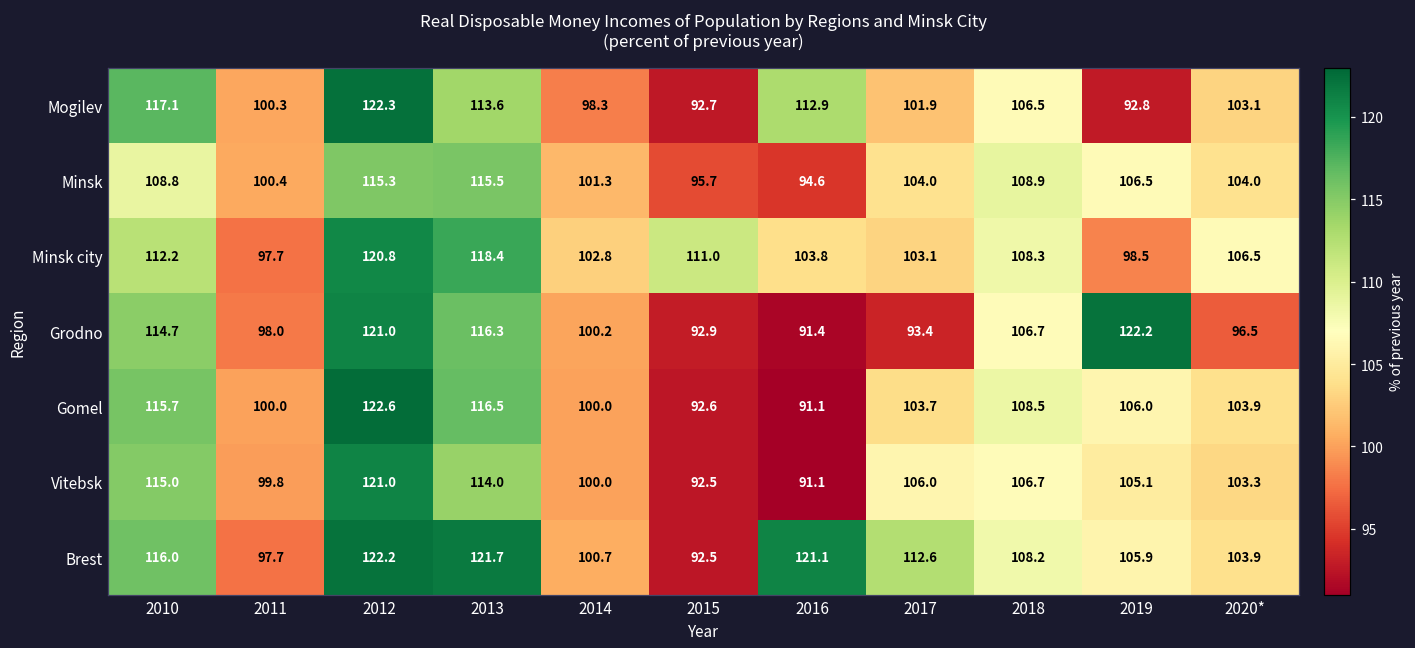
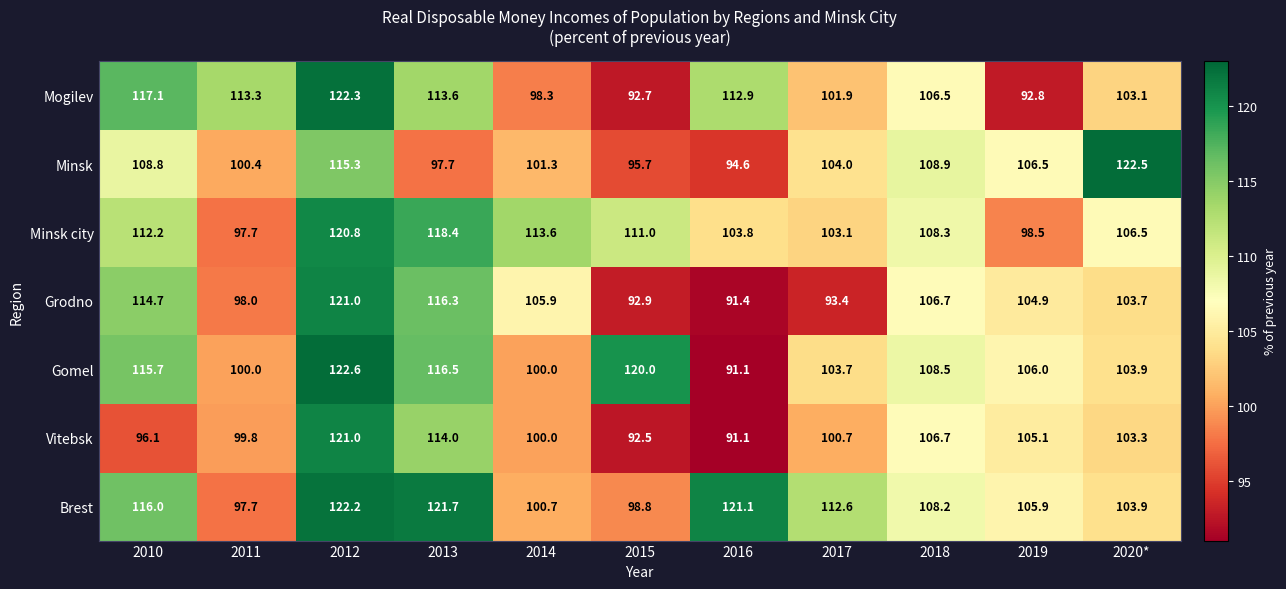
  {
    "Mogilev": {
      "2010": 117.1,
-     "2011": 100.3,
+     "2011": 113.3,
      "2012": 122.3,
      "2013": 113.6,
      "2014": 98.3,
      "2015": 92.7,
      "2016": 112.9,
      "2017": 101.9,
      "2018": 106.5,
      "2019": 92.8,
      "2020*": 103.1
    },
    "Minsk": {
      "2010": 108.8,
      "2011": 100.4,
      "2012": 115.3,
-     "2013": 115.5,
+     "2013": 97.7,
      "2014": 101.3,
      "2015": 95.7,
      "2016": 94.6,
      "2017": 104.0,
      "2018": 108.9,
      "2019": 106.5,
-     "2020*": 104.0
+     "2020*": 122.5
    },
    "Minsk city": {
      "2010": 112.2,
      "2011": 97.7,
      "2012": 120.8,
      "2013": 118.4,
-     "2014": 102.8,
+     "2014": 113.6,
      "2015": 111.0,
      "2016": 103.8,
      "2017": 103.1,
      "2018": 108.3,
      "2019": 98.5,
      "2020*": 106.5
    },
    "Grodno": {
      "2010": 114.7,
      "2011": 98.0,
      "2012": 121.0,
      "2013": 116.3,
-     "2014": 100.2,
+     "2014": 105.9,
      "2015": 92.9,
      "2016": 91.4,
      "2017": 93.4,
      "2018": 106.7,
-     "2019": 122.2,
-     "2020*": 96.5
+     "2019": 104.9,
+     "2020*": 103.7
    },
    "Gomel": {
      "2010": 115.7,
      "2011": 100.0,
      "2012": 122.6,
      "2013": 116.5,
      "2014": 100.0,
-     "2015": 92.6,
+     "2015": 120.0,
      "2016": 91.1,
      "2017": 103.7,
      "2018": 108.5,
      "2019": 106.0,
      "2020*": 103.9
    },
    "Vitebsk": {
-     "2010": 115.0,
+     "2010": 96.1,
      "2011": 99.8,
      "2012": 121.0,
      "2013": 114.0,
      "2014": 100.0,
      "2015": 92.5,
      "2016": 91.1,
-     "2017": 106.0,
+     "2017": 100.7,
      "2018": 106.7,
      "2019": 105.1,
      "2020*": 103.3
    },
    "Brest": {
      "2010": 116.0,
      "2011": 97.7,
      "2012": 122.2,
      "2013": 121.7,
      "2014": 100.7,
-     "2015": 92.5,
+     "2015": 98.8,
      "2016": 121.1,
      "2017": 112.6,
      "2018": 108.2,
      "2019": 105.9,
      "2020*": 103.9
    }
  }
